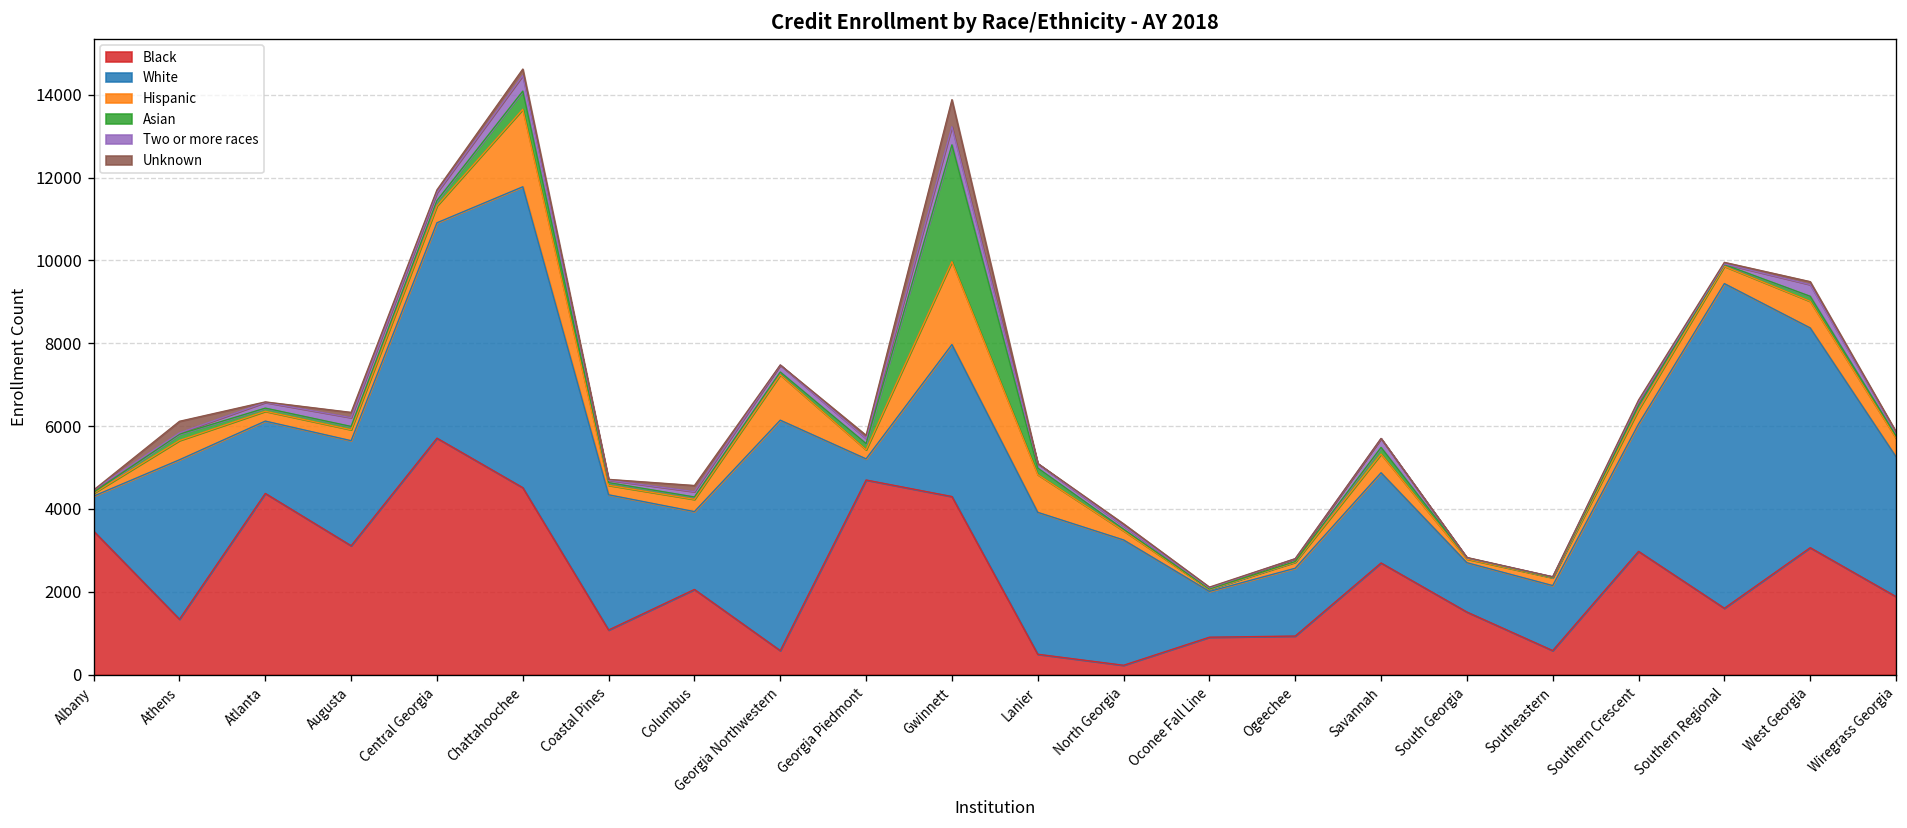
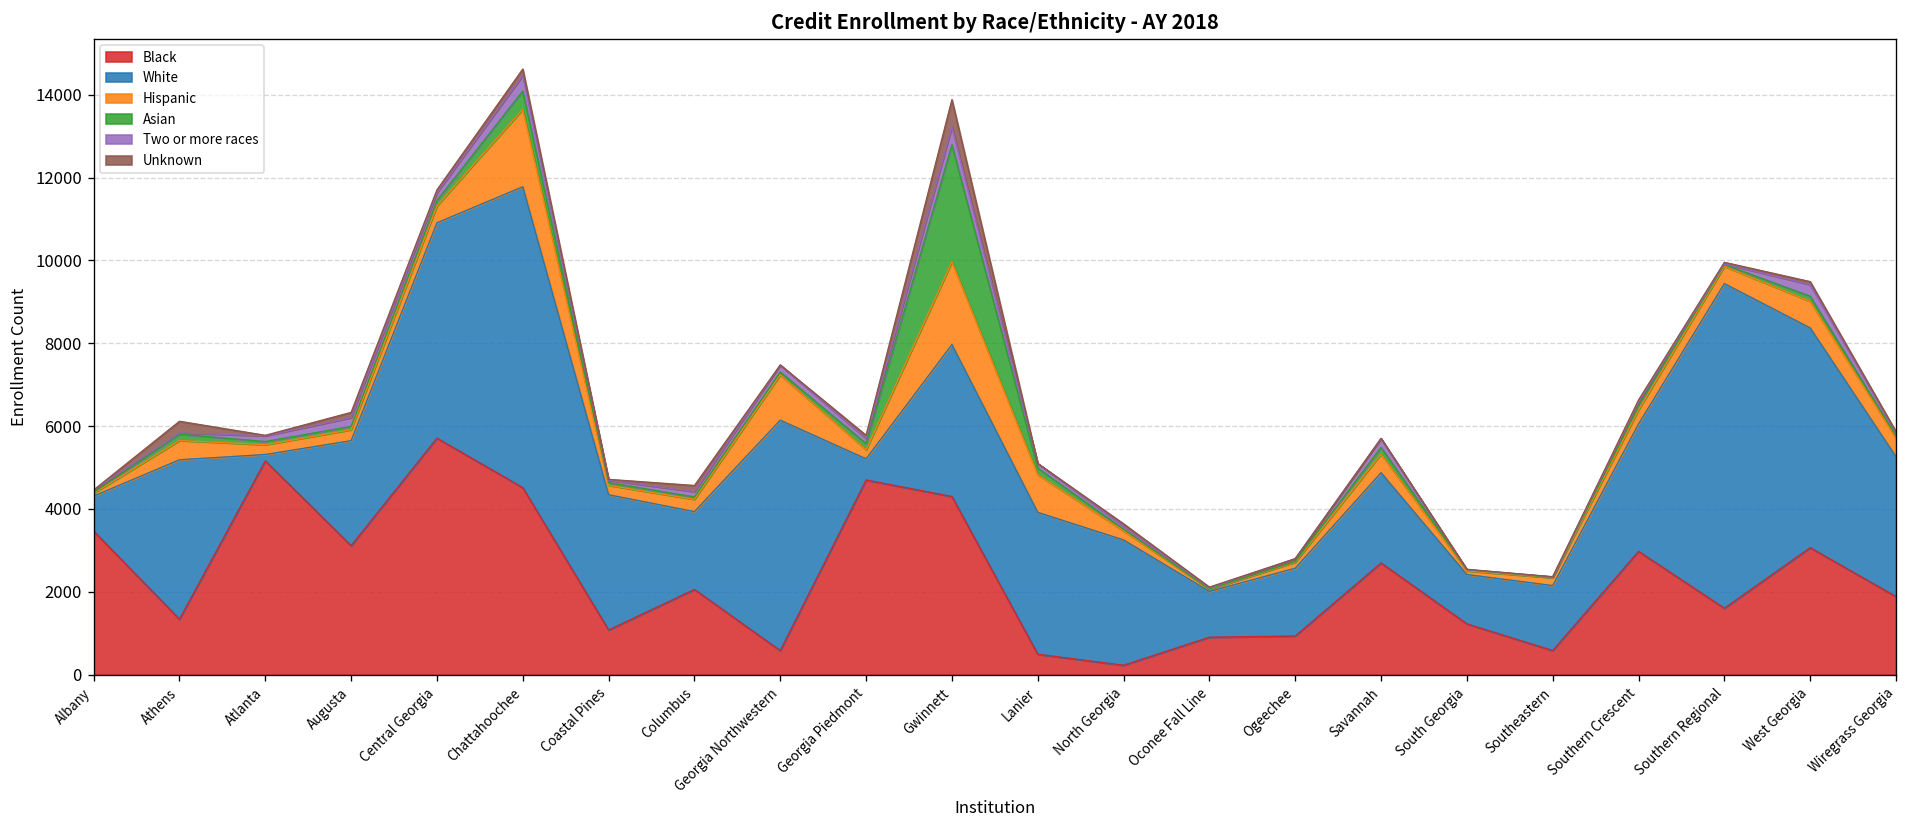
  {
    "Black": {
      "Albany": 3500,
      "Athens": 1300,
-     "Atlanta": 4400,
+     "Atlanta": 5200,
      "Augusta": 3100,
      "Central Georgia": 5700,
      "Chattahoochee": 4500,
      "Coastal Pines": 1100,
      "Columbus": 2100,
      "Georgia Northwestern": 600,
      "Georgia Piedmont": 4700,
      "Gwinnett": 4300,
      "Lanier": 500,
      "North Georgia": 200,
      "Oconee Fall Line": 900,
      "Ogeechee": 900,
      "Savannah": 2700,
-     "South Georgia": 1500,
+     "South Georgia": 1200,
      "Southeastern": 600,
      "Southern Crescent": 3000,
      "Southern Regional": 1600,
      "West Georgia": 3100,
      "Wiregrass Georgia": 1900
    },
    "White": {
      "Athens": 3800,
-     "Atlanta": 1700,
+     "Atlanta": 200,
      "Augusta": 2500,
      "Central Georgia": 5200,
      "Chattahoochee": 7300,
      "Coastal Pines": 3300,
      "Columbus": 1900,
      "Georgia Northwestern": 5600,
      "Georgia Piedmont": 500,
      "Gwinnett": 3700,
      "Lanier": 3400,
      "North Georgia": 3000,
      "Ogeechee": 1600,
      "Savannah": 2200,
      "South Georgia": 1200,
      "Southeastern": 1600,
      "Southern Crescent": 3100,
      "Southern Regional": 7800,
      "West Georgia": 5300,
      "Wiregrass Georgia": 3400
    },
    "Hispanic": {
      "Athens": 500,
      "Atlanta": 200,
      "Augusta": 300,
      "Central Georgia": 400,
      "Chattahoochee": 1900,
      "Georgia Piedmont": 200,
      "Gwinnett": 2000,
      "Lanier": 900,
      "Savannah": 500,
      "Southern Crescent": 300,
      "West Georgia": 600
    },
    "Asian": {
      "Atlanta": 100,
      "Augusta": 100,
      "Central Georgia": 100,
      "Chattahoochee": 400,
      "Georgia Piedmont": 100,
      "Gwinnett": 2800,
      "Lanier": 200,
      "Savannah": 200,
      "Southern Crescent": 100,
      "West Georgia": 100
    },
    "Two or more races": {
      "Augusta": 200,
      "Chattahoochee": 400,
      "Columbus": 100,
      "Georgia Piedmont": 100,
      "Gwinnett": 400
    },
    "Unknown": {
      "Athens": 300,
      "Augusta": 100,
      "Chattahoochee": 200,
      "Columbus": 100,
      "Georgia Piedmont": 100,
      "Gwinnett": 700
    }
  }
